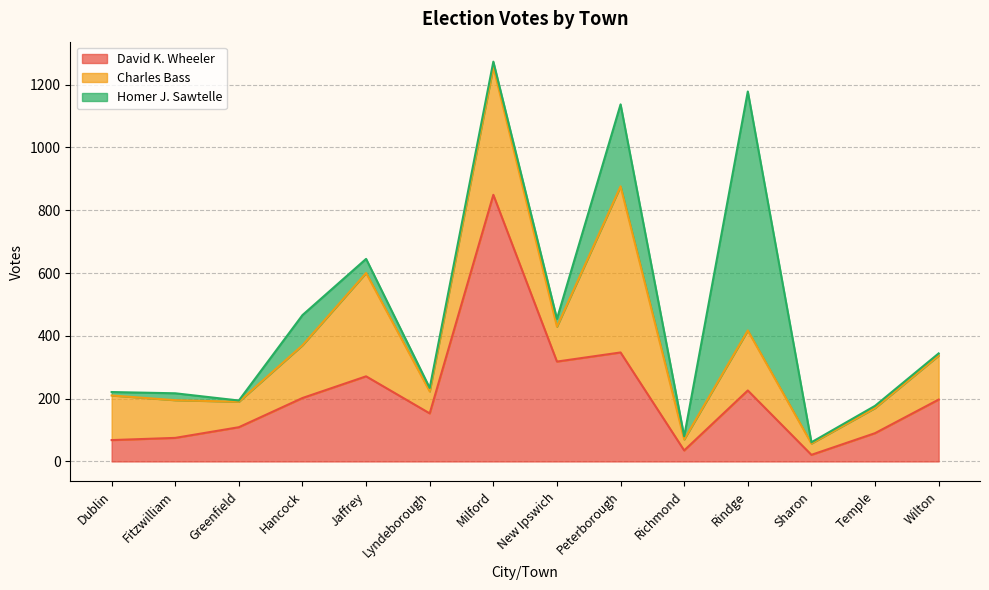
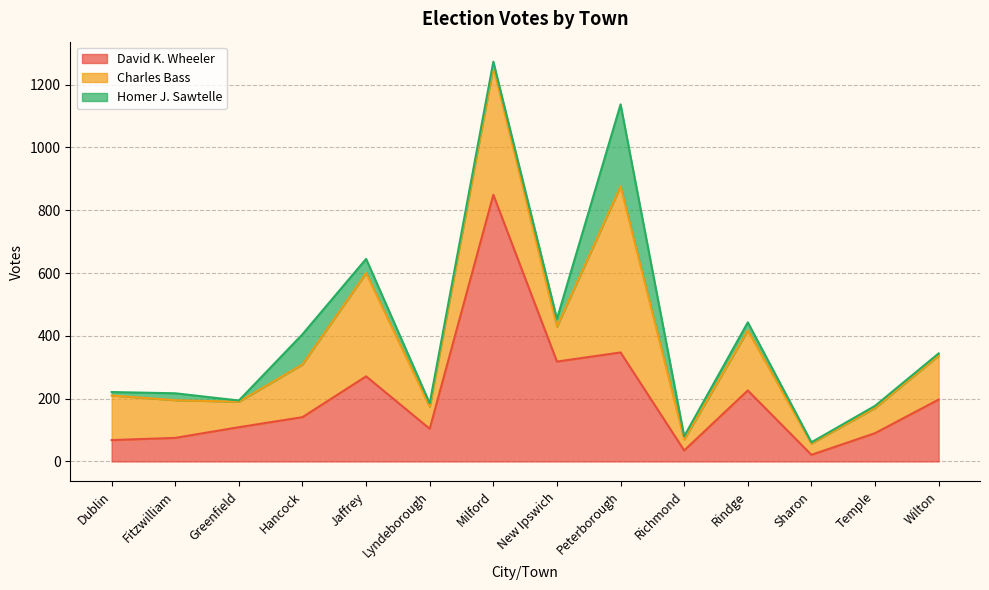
  {
    "David K. Wheeler": {
      "Dublin": 70,
      "Fitzwilliam": 80,
      "Greenfield": 110,
-     "Hancock": 200,
+     "Hancock": 140,
      "Jaffrey": 270,
-     "Lyndeborough": 150,
+     "Lyndeborough": 100,
      "Milford": 850,
      "New Ipswich": 320,
      "Peterborough": 350,
      "Richmond": 40,
      "Rindge": 230,
      "Sharon": 20,
      "Temple": 90,
      "Wilton": 200
    },
    "Charles Bass": {
      "Dublin": 140,
      "Fitzwilliam": 120,
      "Hancock": 170,
      "Jaffrey": 330,
      "Lyndeborough": 70,
      "Milford": 410,
      "New Ipswich": 110,
      "Peterborough": 530,
      "Richmond": 40,
      "Rindge": 190
    },
    "Homer J. Sawtelle": {
      "Dublin": 10,
      "Fitzwilliam": 20,
      "Hancock": 100,
      "Jaffrey": 50,
      "Lyndeborough": 10,
      "Milford": 20,
      "New Ipswich": 30,
      "Peterborough": 260,
      "Richmond": 10,
-     "Rindge": 760
+     "Rindge": 30
    }
  }
